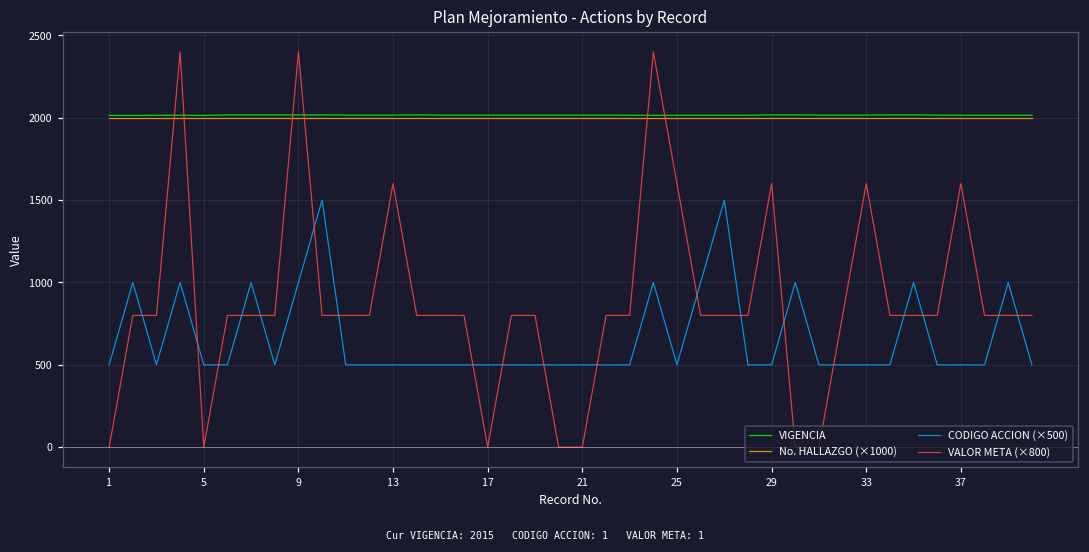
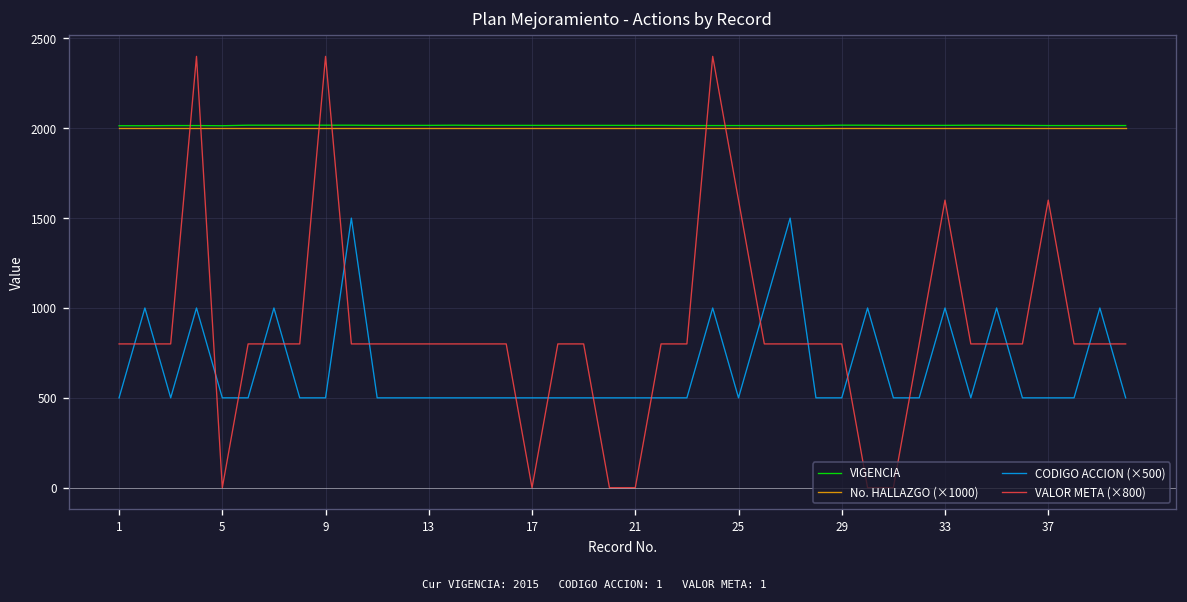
  {
    "CODIGO ACCION (×500)": {
      "1": 500,
      "5": 500,
-     "9": 1000,
+     "9": 500,
      "13": 500,
      "17": 500,
      "21": 500,
      "25": 500,
      "29": 500,
-     "33": 500,
+     "33": 1000,
      "37": 500
    },
    "VALOR META (×800)": {
-     "1": 0,
+     "1": 800,
      "5": 0,
      "9": 2400,
-     "13": 1600,
+     "13": 800,
      "17": 0,
      "21": 0,
      "25": 1600,
-     "29": 1600,
+     "29": 800,
      "33": 1600,
      "37": 1600
    }
  }
